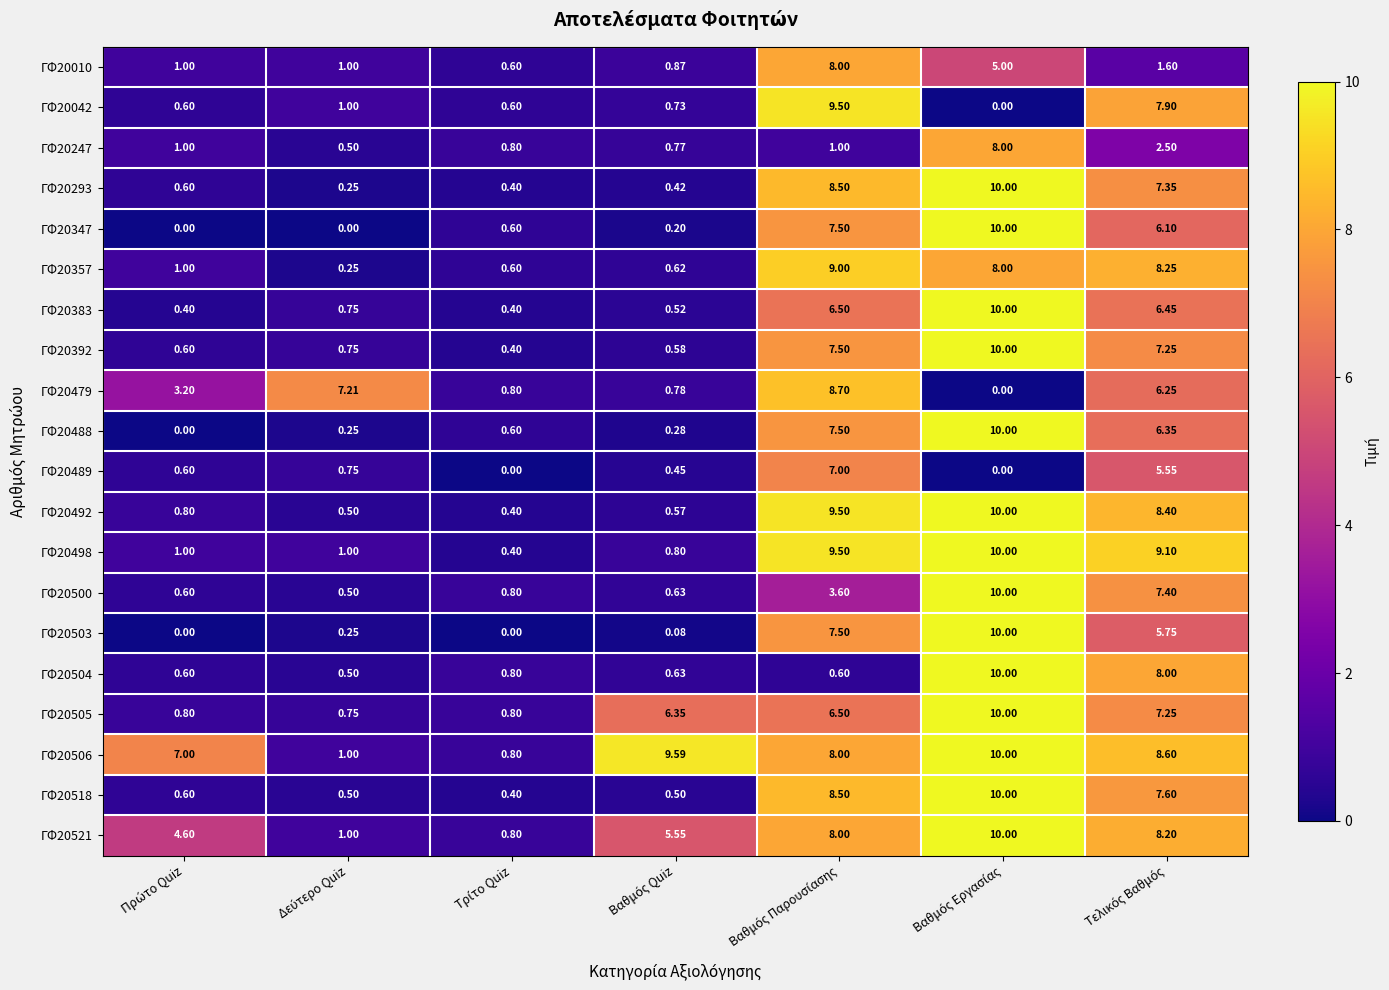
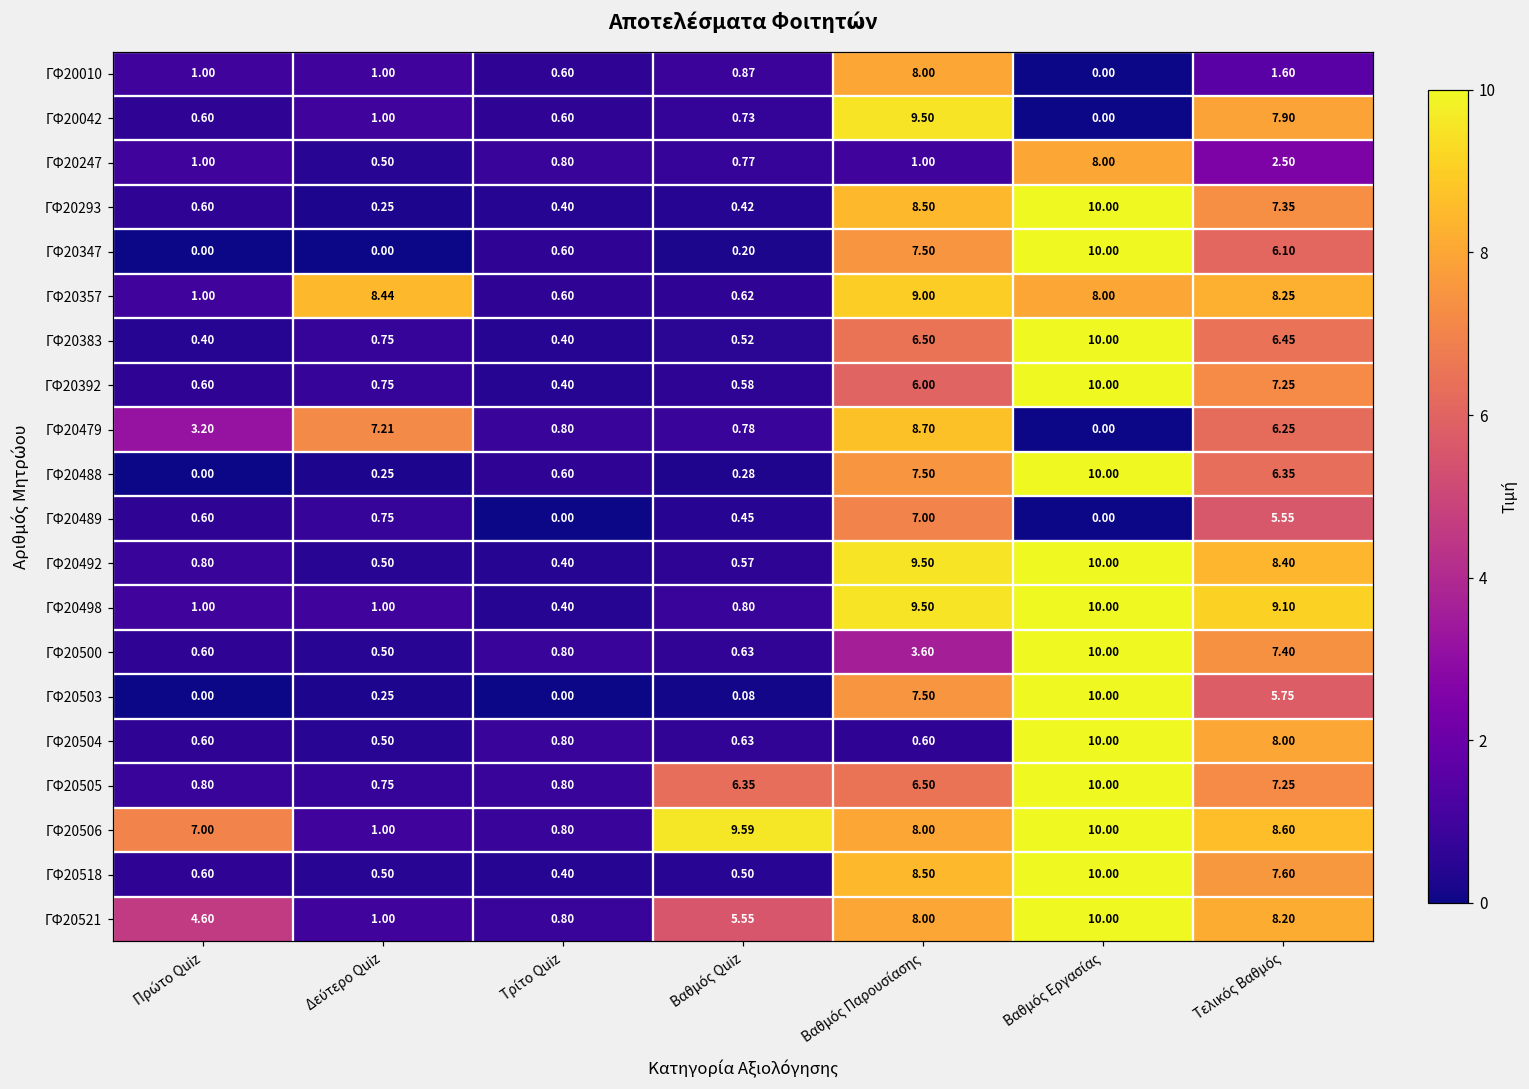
  {
    "ΓΦ20010": {
      "Πρώτο Quiz": 1.00,
      "Δεύτερο Quiz": 1.00,
      "Τρίτο Quiz": 0.60,
      "Βαθμός Quiz": 0.87,
      "Βαθμός Παρουσίασης": 8.00,
-     "Βαθμός Εργασίας": 5.00,
+     "Βαθμός Εργασίας": 0.00,
      "Τελικός Βαθμός": 1.60
    },
    "ΓΦ20042": {
      "Πρώτο Quiz": 0.60,
      "Δεύτερο Quiz": 1.00,
      "Τρίτο Quiz": 0.60,
      "Βαθμός Quiz": 0.73,
      "Βαθμός Παρουσίασης": 9.50,
      "Βαθμός Εργασίας": 0.00,
      "Τελικός Βαθμός": 7.90
    },
    "ΓΦ20247": {
      "Πρώτο Quiz": 1.00,
      "Δεύτερο Quiz": 0.50,
      "Τρίτο Quiz": 0.80,
      "Βαθμός Quiz": 0.77,
      "Βαθμός Παρουσίασης": 1.00,
      "Βαθμός Εργασίας": 8.00,
      "Τελικός Βαθμός": 2.50
    },
    "ΓΦ20293": {
      "Πρώτο Quiz": 0.60,
      "Δεύτερο Quiz": 0.25,
      "Τρίτο Quiz": 0.40,
      "Βαθμός Quiz": 0.42,
      "Βαθμός Παρουσίασης": 8.50,
      "Βαθμός Εργασίας": 10.00,
      "Τελικός Βαθμός": 7.35
    },
    "ΓΦ20347": {
      "Πρώτο Quiz": 0.00,
      "Δεύτερο Quiz": 0.00,
      "Τρίτο Quiz": 0.60,
      "Βαθμός Quiz": 0.20,
      "Βαθμός Παρουσίασης": 7.50,
      "Βαθμός Εργασίας": 10.00,
      "Τελικός Βαθμός": 6.10
    },
    "ΓΦ20357": {
      "Πρώτο Quiz": 1.00,
-     "Δεύτερο Quiz": 0.25,
+     "Δεύτερο Quiz": 8.44,
      "Τρίτο Quiz": 0.60,
      "Βαθμός Quiz": 0.62,
      "Βαθμός Παρουσίασης": 9.00,
      "Βαθμός Εργασίας": 8.00,
      "Τελικός Βαθμός": 8.25
    },
    "ΓΦ20383": {
      "Πρώτο Quiz": 0.40,
      "Δεύτερο Quiz": 0.75,
      "Τρίτο Quiz": 0.40,
      "Βαθμός Quiz": 0.52,
      "Βαθμός Παρουσίασης": 6.50,
      "Βαθμός Εργασίας": 10.00,
      "Τελικός Βαθμός": 6.45
    },
    "ΓΦ20392": {
      "Πρώτο Quiz": 0.60,
      "Δεύτερο Quiz": 0.75,
      "Τρίτο Quiz": 0.40,
      "Βαθμός Quiz": 0.58,
-     "Βαθμός Παρουσίασης": 7.50,
+     "Βαθμός Παρουσίασης": 6.00,
      "Βαθμός Εργασίας": 10.00,
      "Τελικός Βαθμός": 7.25
    },
    "ΓΦ20479": {
      "Πρώτο Quiz": 3.20,
      "Δεύτερο Quiz": 7.21,
      "Τρίτο Quiz": 0.80,
      "Βαθμός Quiz": 0.78,
      "Βαθμός Παρουσίασης": 8.70,
      "Βαθμός Εργασίας": 0.00,
      "Τελικός Βαθμός": 6.25
    },
    "ΓΦ20488": {
      "Πρώτο Quiz": 0.00,
      "Δεύτερο Quiz": 0.25,
      "Τρίτο Quiz": 0.60,
      "Βαθμός Quiz": 0.28,
      "Βαθμός Παρουσίασης": 7.50,
      "Βαθμός Εργασίας": 10.00,
      "Τελικός Βαθμός": 6.35
    },
    "ΓΦ20489": {
      "Πρώτο Quiz": 0.60,
      "Δεύτερο Quiz": 0.75,
      "Τρίτο Quiz": 0.00,
      "Βαθμός Quiz": 0.45,
      "Βαθμός Παρουσίασης": 7.00,
      "Βαθμός Εργασίας": 0.00,
      "Τελικός Βαθμός": 5.55
    },
    "ΓΦ20492": {
      "Πρώτο Quiz": 0.80,
      "Δεύτερο Quiz": 0.50,
      "Τρίτο Quiz": 0.40,
      "Βαθμός Quiz": 0.57,
      "Βαθμός Παρουσίασης": 9.50,
      "Βαθμός Εργασίας": 10.00,
      "Τελικός Βαθμός": 8.40
    },
    "ΓΦ20498": {
      "Πρώτο Quiz": 1.00,
      "Δεύτερο Quiz": 1.00,
      "Τρίτο Quiz": 0.40,
      "Βαθμός Quiz": 0.80,
      "Βαθμός Παρουσίασης": 9.50,
      "Βαθμός Εργασίας": 10.00,
      "Τελικός Βαθμός": 9.10
    },
    "ΓΦ20500": {
      "Πρώτο Quiz": 0.60,
      "Δεύτερο Quiz": 0.50,
      "Τρίτο Quiz": 0.80,
      "Βαθμός Quiz": 0.63,
      "Βαθμός Παρουσίασης": 3.60,
      "Βαθμός Εργασίας": 10.00,
      "Τελικός Βαθμός": 7.40
    },
    "ΓΦ20503": {
      "Πρώτο Quiz": 0.00,
      "Δεύτερο Quiz": 0.25,
      "Τρίτο Quiz": 0.00,
      "Βαθμός Quiz": 0.08,
      "Βαθμός Παρουσίασης": 7.50,
      "Βαθμός Εργασίας": 10.00,
      "Τελικός Βαθμός": 5.75
    },
    "ΓΦ20504": {
      "Πρώτο Quiz": 0.60,
      "Δεύτερο Quiz": 0.50,
      "Τρίτο Quiz": 0.80,
      "Βαθμός Quiz": 0.63,
      "Βαθμός Παρουσίασης": 0.60,
      "Βαθμός Εργασίας": 10.00,
      "Τελικός Βαθμός": 8.00
    },
    "ΓΦ20505": {
      "Πρώτο Quiz": 0.80,
      "Δεύτερο Quiz": 0.75,
      "Τρίτο Quiz": 0.80,
      "Βαθμός Quiz": 6.35,
      "Βαθμός Παρουσίασης": 6.50,
      "Βαθμός Εργασίας": 10.00,
      "Τελικός Βαθμός": 7.25
    },
    "ΓΦ20506": {
      "Πρώτο Quiz": 7.00,
      "Δεύτερο Quiz": 1.00,
      "Τρίτο Quiz": 0.80,
      "Βαθμός Quiz": 9.59,
      "Βαθμός Παρουσίασης": 8.00,
      "Βαθμός Εργασίας": 10.00,
      "Τελικός Βαθμός": 8.60
    },
    "ΓΦ20518": {
      "Πρώτο Quiz": 0.60,
      "Δεύτερο Quiz": 0.50,
      "Τρίτο Quiz": 0.40,
      "Βαθμός Quiz": 0.50,
      "Βαθμός Παρουσίασης": 8.50,
      "Βαθμός Εργασίας": 10.00,
      "Τελικός Βαθμός": 7.60
    },
    "ΓΦ20521": {
      "Πρώτο Quiz": 4.60,
      "Δεύτερο Quiz": 1.00,
      "Τρίτο Quiz": 0.80,
      "Βαθμός Quiz": 5.55,
      "Βαθμός Παρουσίασης": 8.00,
      "Βαθμός Εργασίας": 10.00,
      "Τελικός Βαθμός": 8.20
    }
  }
